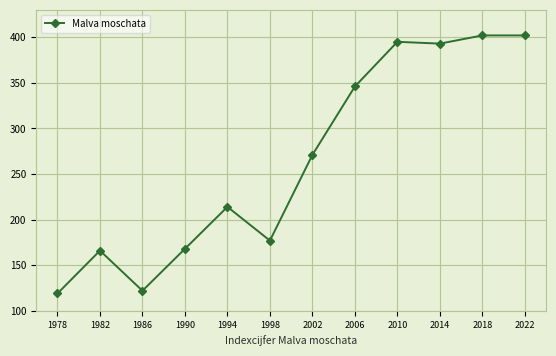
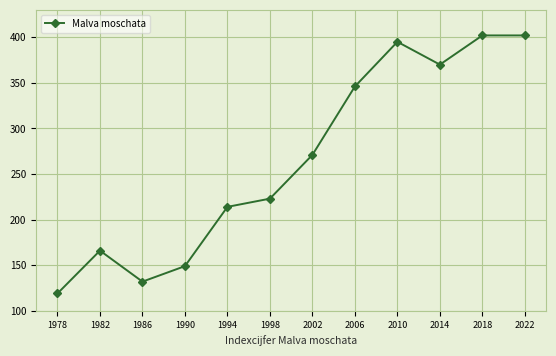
  {
    "1978": 120,
    "1982": 170,
-   "1986": 120,
-   "1990": 170,
+   "1986": 130,
+   "1990": 150,
    "1994": 210,
-   "1998": 180,
+   "1998": 220,
    "2002": 270,
    "2006": 350,
    "2010": 400,
-   "2014": 390,
+   "2014": 370,
    "2018": 400,
    "2022": 400
  }
